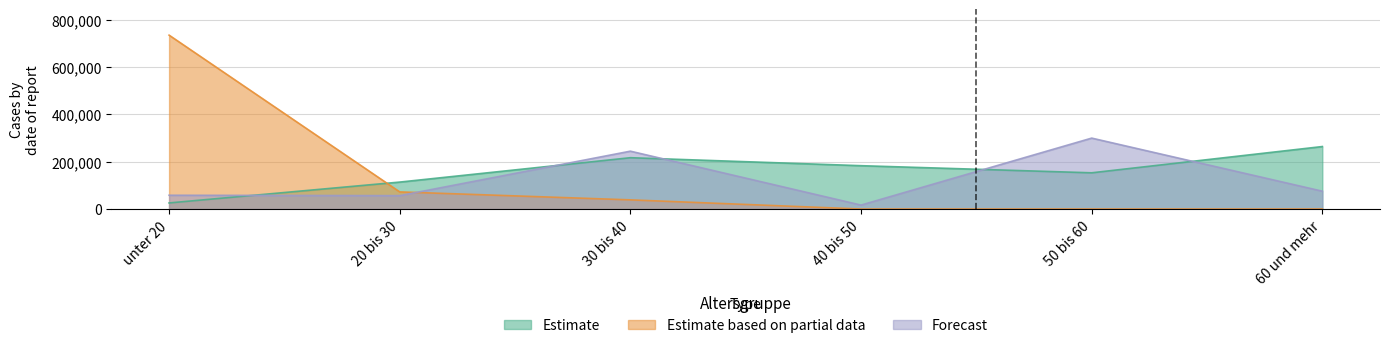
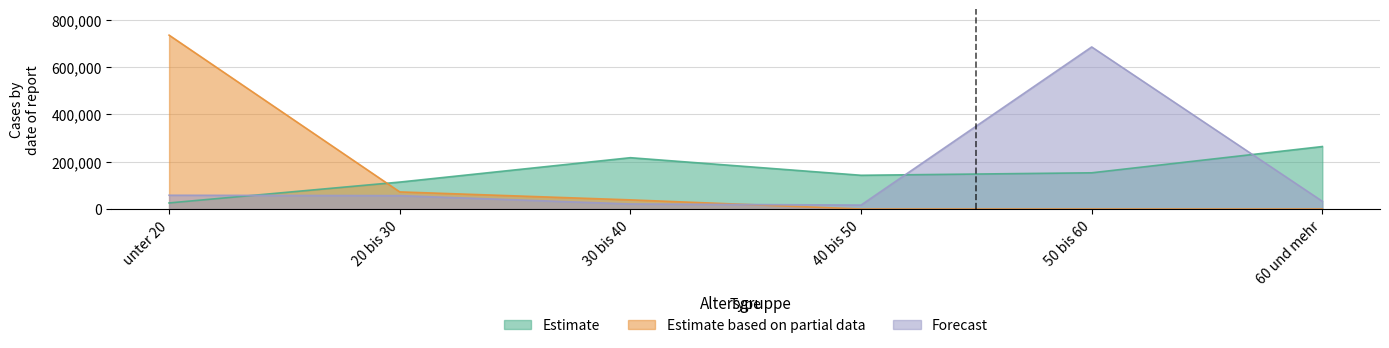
  {
    "Estimate": {
      "unter 20": "30,000",
      "20 bis 30": "110,000",
      "30 bis 40": "220,000",
-     "40 bis 50": "180,000",
+     "40 bis 50": "140,000",
      "50 bis 60": "150,000",
      "60 und mehr": "260,000"
    },
    "Estimate based on partial data": {
      "unter 20": "730,000",
      "20 bis 30": "70,000",
      "30 bis 40": "40,000",
      "40 bis 50": "0",
      "50 bis 60": "0",
      "60 und mehr": "0"
    },
    "Forecast": {
      "unter 20": "60,000",
      "20 bis 30": "60,000",
-     "30 bis 40": "240,000",
+     "30 bis 40": "20,000",
      "40 bis 50": "20,000",
-     "50 bis 60": "300,000",
-     "60 und mehr": "80,000"
+     "50 bis 60": "680,000",
+     "60 und mehr": "30,000"
    }
  }
